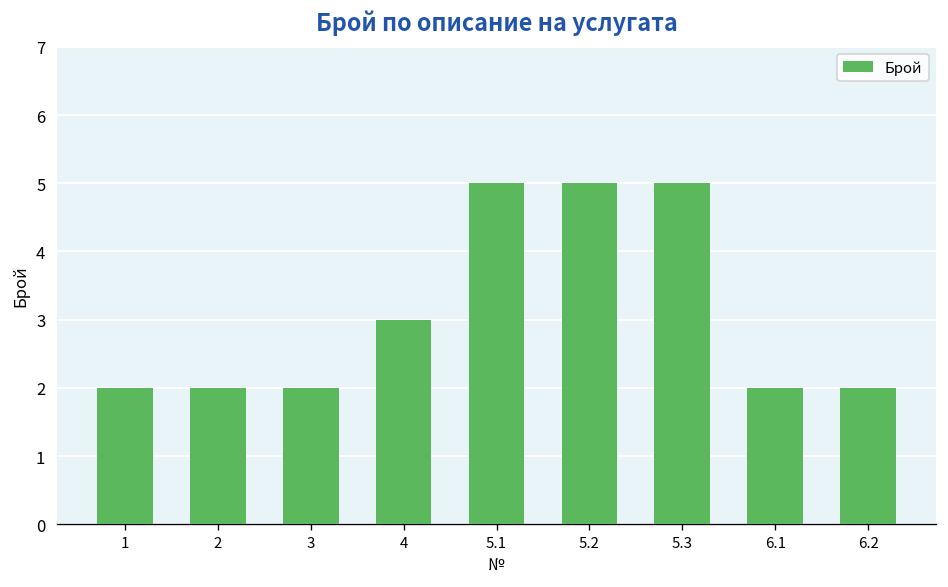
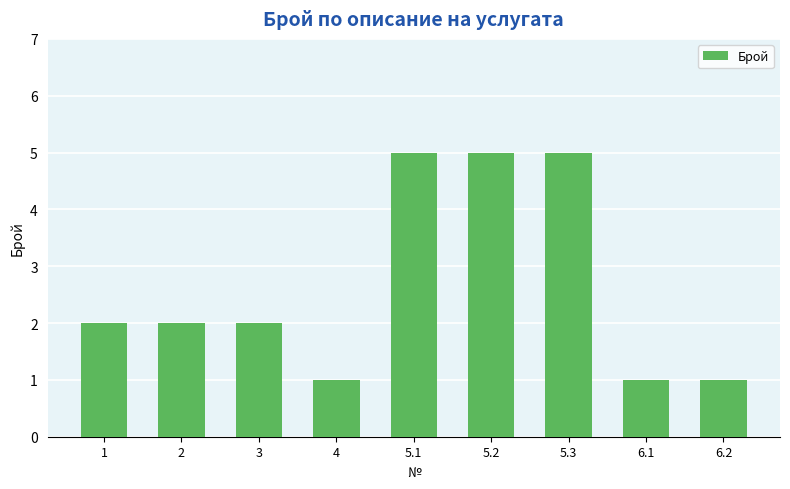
  {
    "1": 2,
    "2": 2,
    "3": 2,
-   "4": 3,
+   "4": 1,
    "5.1": 5,
    "5.2": 5,
    "5.3": 5,
-   "6.1": 2,
-   "6.2": 2
+   "6.1": 1,
+   "6.2": 1
  }
